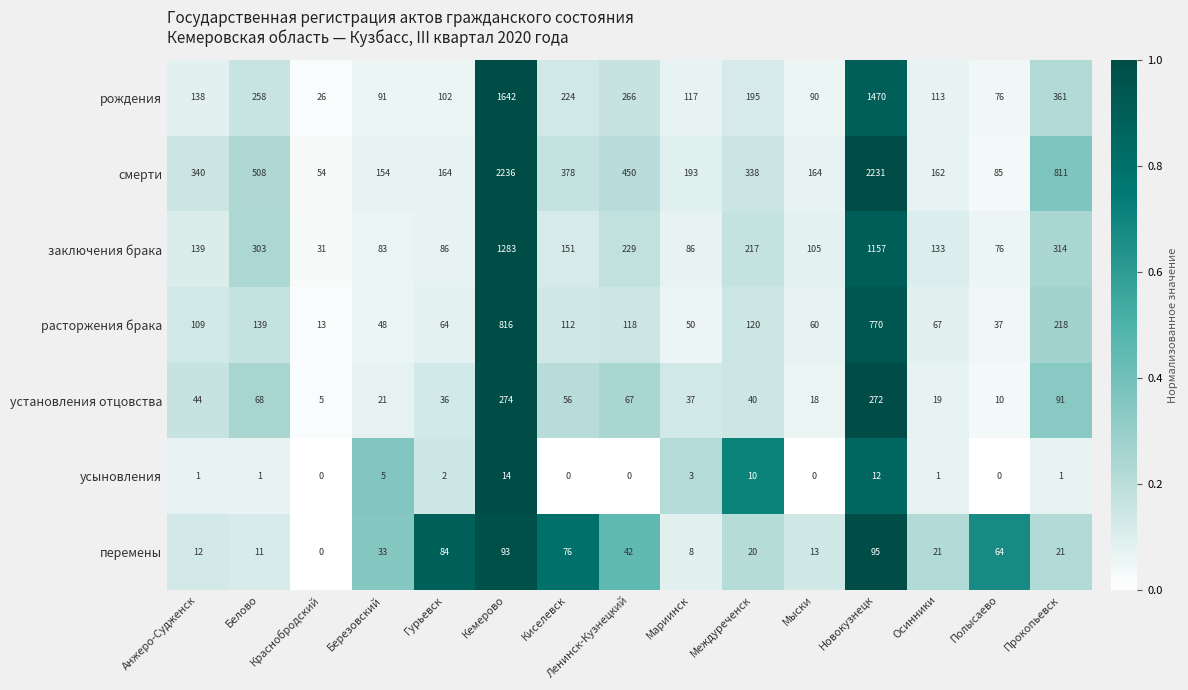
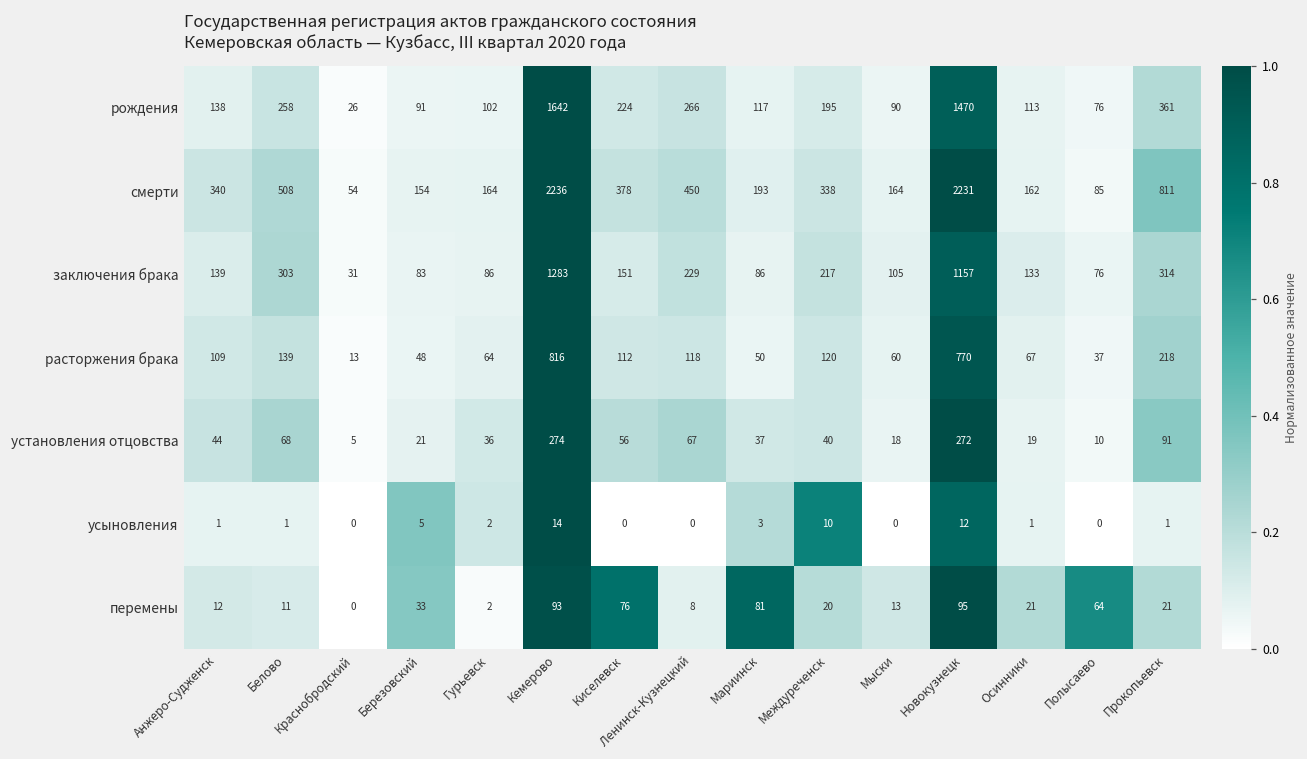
  {
    "рождения": {
      "Анжеро-Судженск": 138,
      "Белово": 258,
      "Краснобродский": 26,
      "Березовский": 91,
      "Гурьевск": 102,
      "Кемерово": 1642,
      "Киселевск": 224,
      "Ленинск-Кузнецкий": 266,
      "Мариинск": 117,
      "Междуреченск": 195,
      "Мыски": 90,
      "Новокузнецк": 1470,
      "Осинники": 113,
      "Полысаево": 76,
      "Прокопьевск": 361
    },
    "смерти": {
      "Анжеро-Судженск": 340,
      "Белово": 508,
      "Краснобродский": 54,
      "Березовский": 154,
      "Гурьевск": 164,
      "Кемерово": 2236,
      "Киселевск": 378,
      "Ленинск-Кузнецкий": 450,
      "Мариинск": 193,
      "Междуреченск": 338,
      "Мыски": 164,
      "Новокузнецк": 2231,
      "Осинники": 162,
      "Полысаево": 85,
      "Прокопьевск": 811
    },
    "заключения брака": {
      "Анжеро-Судженск": 139,
      "Белово": 303,
      "Краснобродский": 31,
      "Березовский": 83,
      "Гурьевск": 86,
      "Кемерово": 1283,
      "Киселевск": 151,
      "Ленинск-Кузнецкий": 229,
      "Мариинск": 86,
      "Междуреченск": 217,
      "Мыски": 105,
      "Новокузнецк": 1157,
      "Осинники": 133,
      "Полысаево": 76,
      "Прокопьевск": 314
    },
    "расторжения брака": {
      "Анжеро-Судженск": 109,
      "Белово": 139,
      "Краснобродский": 13,
      "Березовский": 48,
      "Гурьевск": 64,
      "Кемерово": 816,
      "Киселевск": 112,
      "Ленинск-Кузнецкий": 118,
      "Мариинск": 50,
      "Междуреченск": 120,
      "Мыски": 60,
      "Новокузнецк": 770,
      "Осинники": 67,
      "Полысаево": 37,
      "Прокопьевск": 218
    },
    "установления отцовства": {
      "Анжеро-Судженск": 44,
      "Белово": 68,
      "Краснобродский": 5,
      "Березовский": 21,
      "Гурьевск": 36,
      "Кемерово": 274,
      "Киселевск": 56,
      "Ленинск-Кузнецкий": 67,
      "Мариинск": 37,
      "Междуреченск": 40,
      "Мыски": 18,
      "Новокузнецк": 272,
      "Осинники": 19,
      "Полысаево": 10,
      "Прокопьевск": 91
    },
    "усыновления": {
      "Анжеро-Судженск": 1,
      "Белово": 1,
      "Краснобродский": 0,
      "Березовский": 5,
      "Гурьевск": 2,
      "Кемерово": 14,
      "Киселевск": 0,
      "Ленинск-Кузнецкий": 0,
      "Мариинск": 3,
      "Междуреченск": 10,
      "Мыски": 0,
      "Новокузнецк": 12,
      "Осинники": 1,
      "Полысаево": 0,
      "Прокопьевск": 1
    },
    "перемены": {
      "Анжеро-Судженск": 12,
      "Белово": 11,
      "Краснобродский": 0,
      "Березовский": 33,
-     "Гурьевск": 84,
+     "Гурьевск": 2,
      "Кемерово": 93,
      "Киселевск": 76,
-     "Ленинск-Кузнецкий": 42,
-     "Мариинск": 8,
+     "Ленинск-Кузнецкий": 8,
+     "Мариинск": 81,
      "Междуреченск": 20,
      "Мыски": 13,
      "Новокузнецк": 95,
      "Осинники": 21,
      "Полысаево": 64,
      "Прокопьевск": 21
    }
  }
